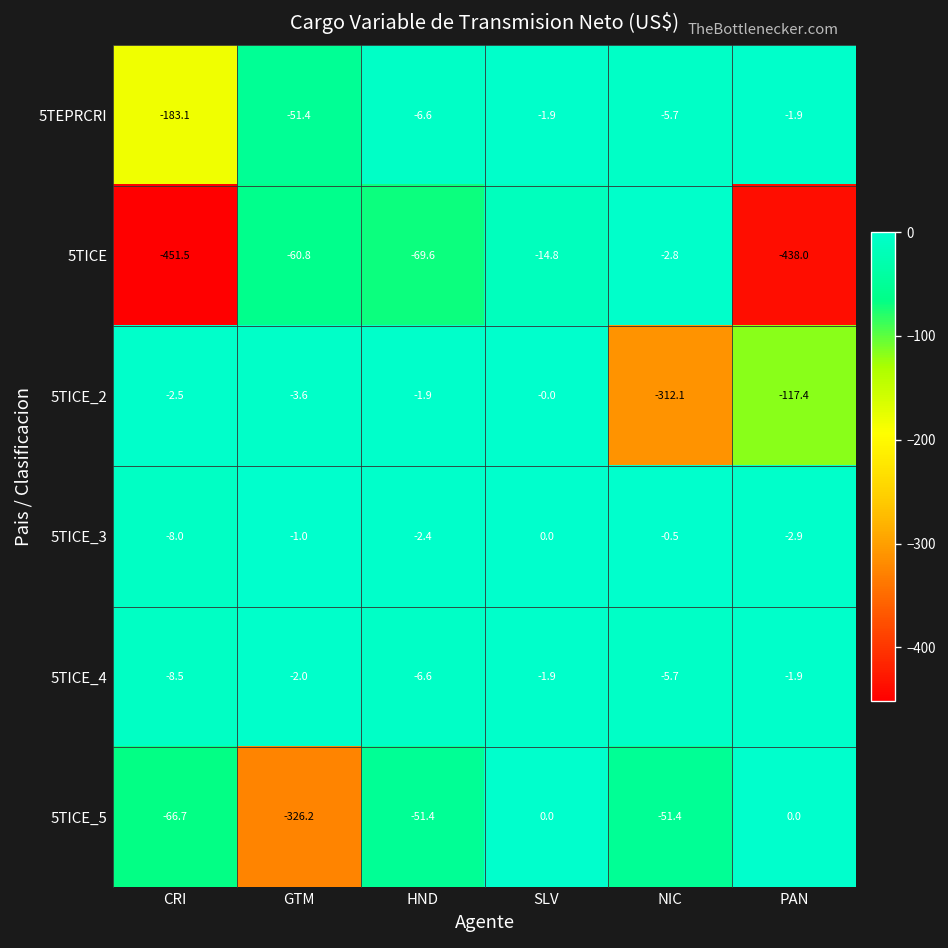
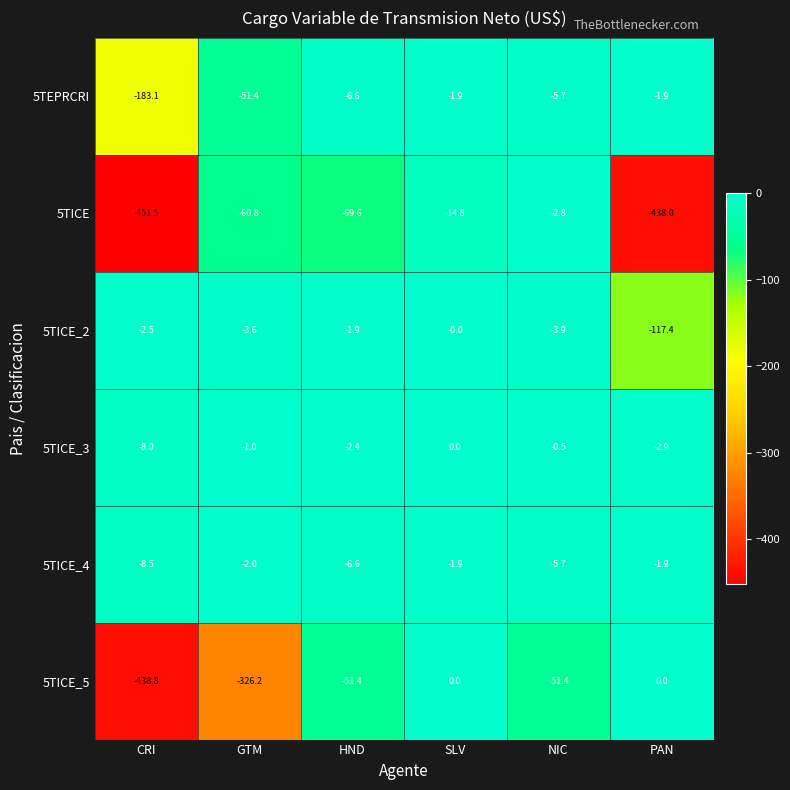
  {
    "5TEPRCRI": {
      "CRI": -183.1,
      "GTM": -51.4,
      "HND": -6.6,
      "SLV": -1.9,
      "NIC": -5.7,
      "PAN": -1.9
    },
    "5TICE": {
      "CRI": -451.5,
      "GTM": -60.8,
      "HND": -69.6,
      "SLV": -14.8,
      "NIC": -2.8,
      "PAN": -438.0
    },
    "5TICE_2": {
      "CRI": -2.5,
      "GTM": -3.6,
      "HND": -1.9,
      "SLV": -0.0,
-     "NIC": -312.1,
+     "NIC": -3.9,
      "PAN": -117.4
    },
    "5TICE_3": {
      "CRI": -8.0,
      "GTM": -1.0,
      "HND": -2.4,
      "SLV": 0.0,
      "NIC": -0.5,
      "PAN": -2.9
    },
    "5TICE_4": {
      "CRI": -8.5,
      "GTM": -2.0,
      "HND": -6.6,
      "SLV": -1.9,
      "NIC": -5.7,
      "PAN": -1.9
    },
    "5TICE_5": {
-     "CRI": -66.7,
+     "CRI": -438.8,
      "GTM": -326.2,
      "HND": -51.4,
      "SLV": 0.0,
      "NIC": -51.4,
      "PAN": 0.0
    }
  }
